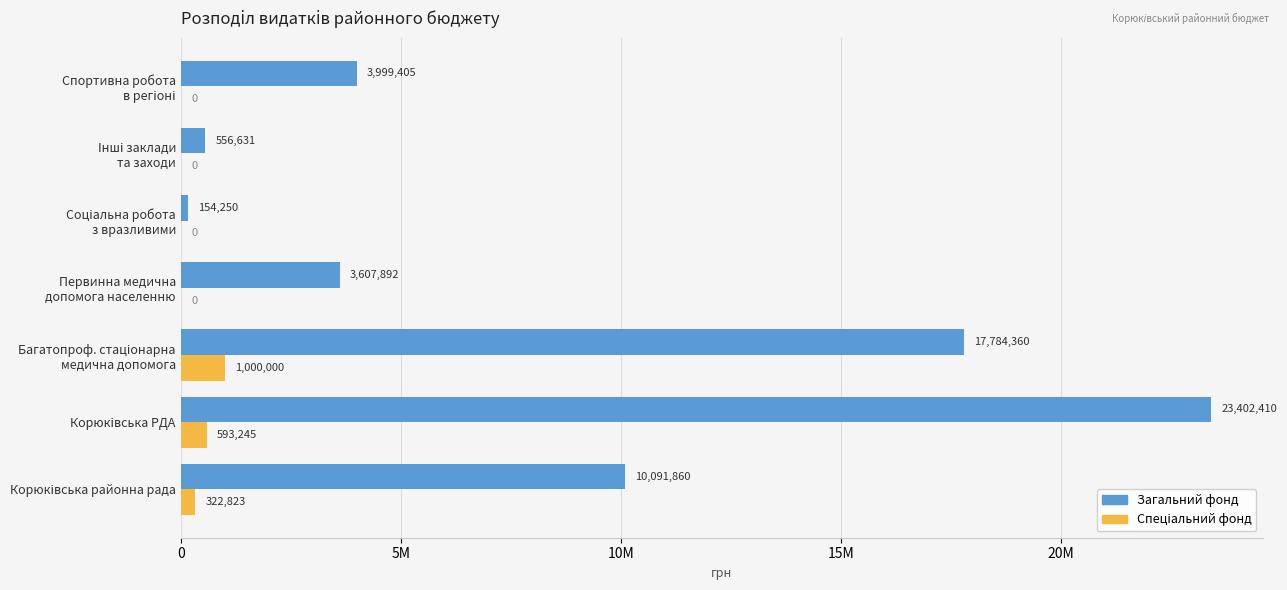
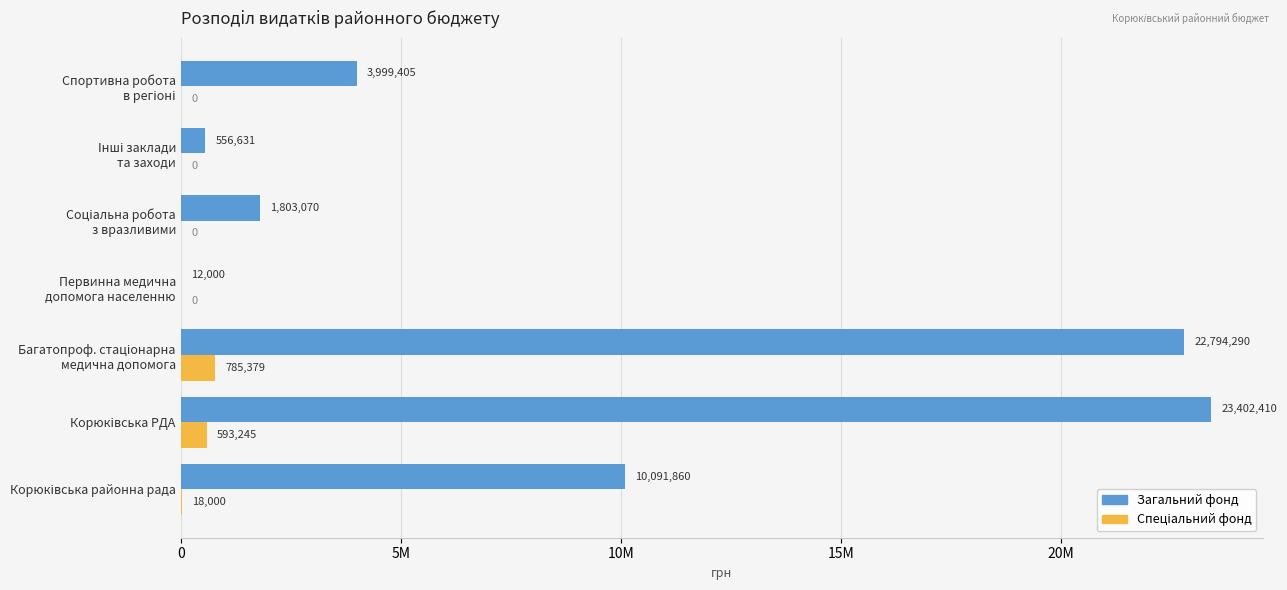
  {
    "Загальний фонд": {
      "Спортивна робота в регіоні": "3,999,405",
      "Інші заклади та заходи": "556,631",
-     "Соціальна робота з вразливими": "154,250",
-     "Первинна медична допомога населенню": "3,607,892",
-     "Багатопроф. стаціонарна медична допомога": "17,784,360",
+     "Соціальна робота з вразливими": "1,803,070",
+     "Первинна медична допомога населенню": "12,000",
+     "Багатопроф. стаціонарна медична допомога": "22,794,290",
      "Корюківська РДА": "23,402,410",
      "Корюківська районна рада": "10,091,860"
    },
    "Спеціальний фонд": {
      "Спортивна робота в регіоні": "0",
      "Інші заклади та заходи": "0",
      "Соціальна робота з вразливими": "0",
      "Первинна медична допомога населенню": "0",
-     "Багатопроф. стаціонарна медична допомога": "1,000,000",
+     "Багатопроф. стаціонарна медична допомога": "785,379",
      "Корюківська РДА": "593,245",
-     "Корюківська районна рада": "322,823"
+     "Корюківська районна рада": "18,000"
    }
  }
